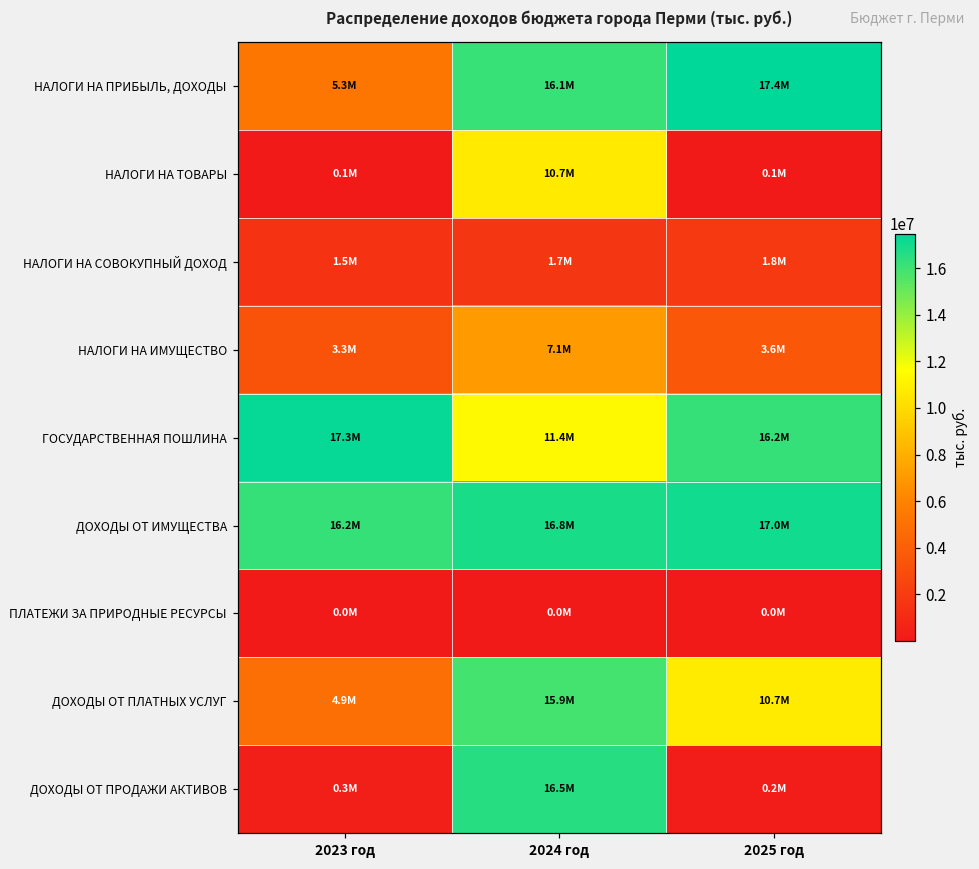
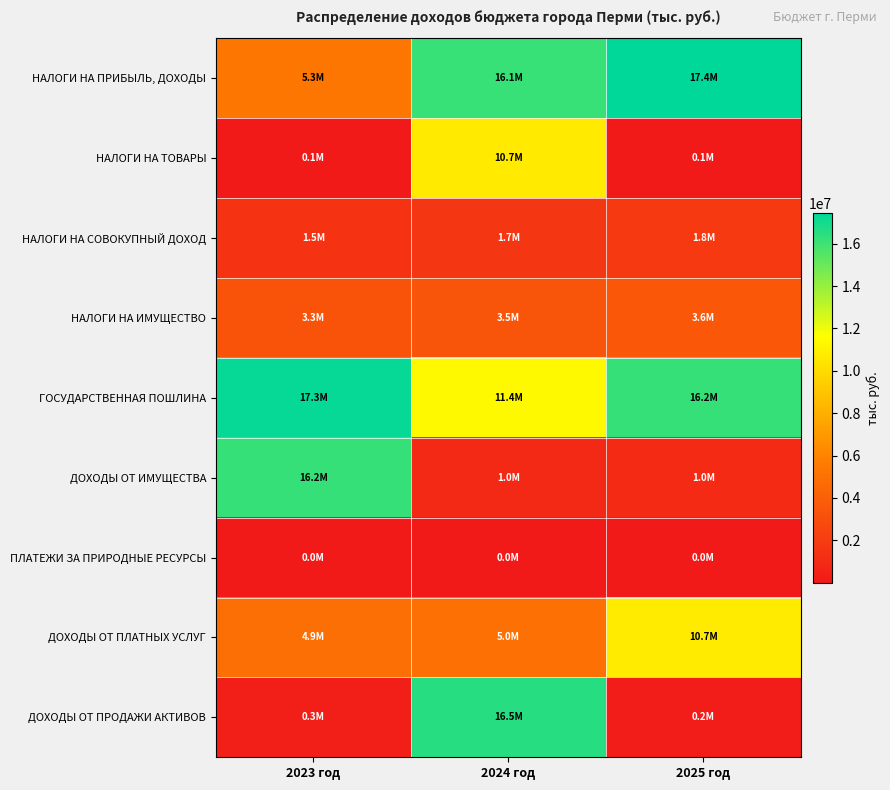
  {
    "НАЛОГИ НА ПРИБЫЛЬ, ДОХОДЫ": {
      "2023 год": "5.3M",
      "2024 год": "16.1M",
      "2025 год": "17.4M"
    },
    "НАЛОГИ НА ТОВАРЫ": {
      "2023 год": "0.1M",
      "2024 год": "10.7M",
      "2025 год": "0.1M"
    },
    "НАЛОГИ НА СОВОКУПНЫЙ ДОХОД": {
      "2023 год": "1.5M",
      "2024 год": "1.7M",
      "2025 год": "1.8M"
    },
    "НАЛОГИ НА ИМУЩЕСТВО": {
      "2023 год": "3.3M",
-     "2024 год": "7.1M",
+     "2024 год": "3.5M",
      "2025 год": "3.6M"
    },
    "ГОСУДАРСТВЕННАЯ ПОШЛИНА": {
      "2023 год": "17.3M",
      "2024 год": "11.4M",
      "2025 год": "16.2M"
    },
    "ДОХОДЫ ОТ ИМУЩЕСТВА": {
      "2023 год": "16.2M",
-     "2024 год": "16.8M",
-     "2025 год": "17.0M"
+     "2024 год": "1.0M",
+     "2025 год": "1.0M"
    },
    "ПЛАТЕЖИ ЗА ПРИРОДНЫЕ РЕСУРСЫ": {
      "2023 год": "0.0M",
      "2024 год": "0.0M",
      "2025 год": "0.0M"
    },
    "ДОХОДЫ ОТ ПЛАТНЫХ УСЛУГ": {
      "2023 год": "4.9M",
-     "2024 год": "15.9M",
+     "2024 год": "5.0M",
      "2025 год": "10.7M"
    },
    "ДОХОДЫ ОТ ПРОДАЖИ АКТИВОВ": {
      "2023 год": "0.3M",
      "2024 год": "16.5M",
      "2025 год": "0.2M"
    }
  }
